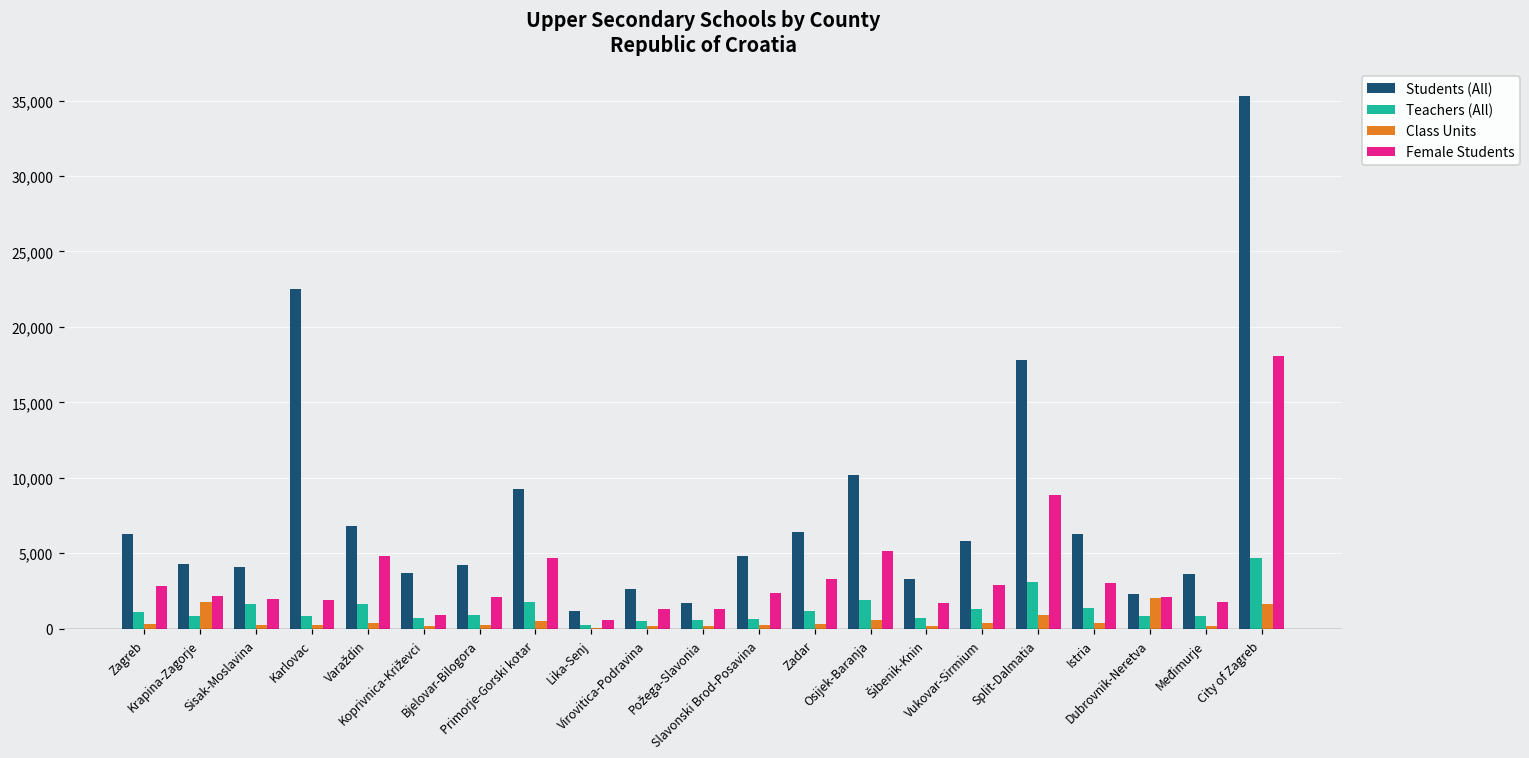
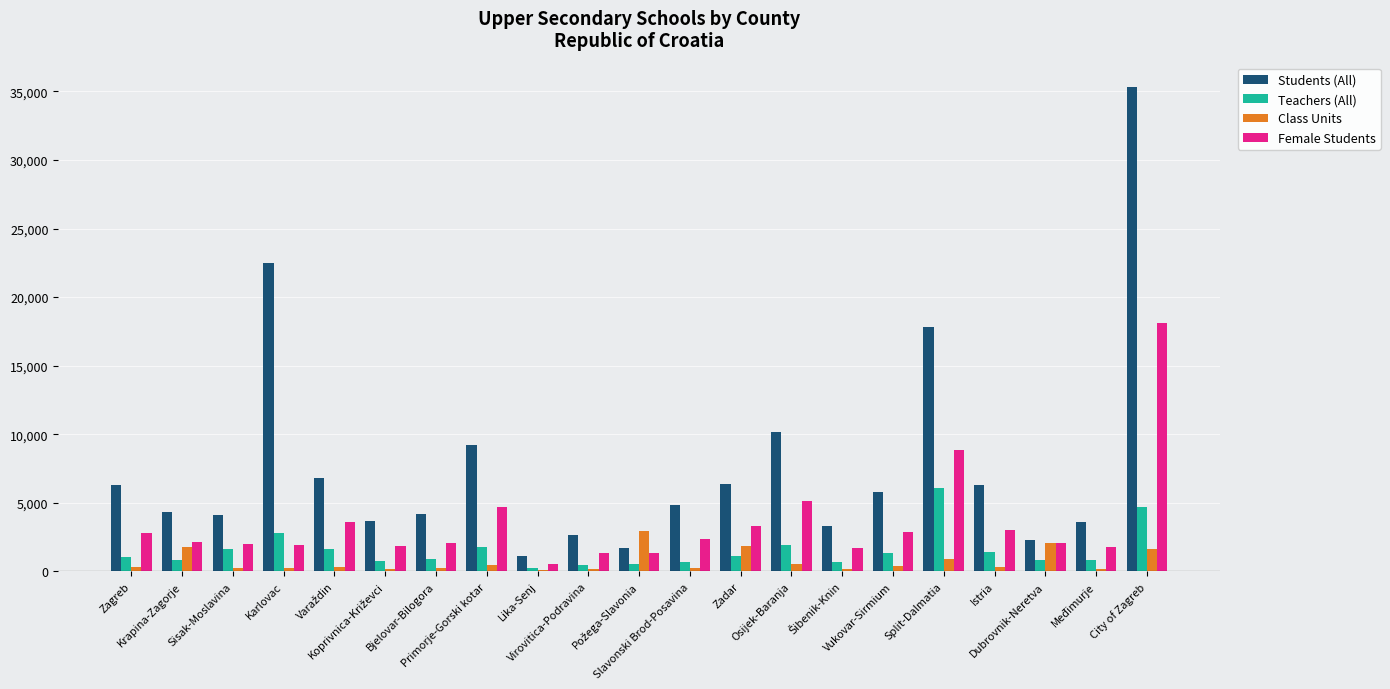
  {
    "Students (All)": {
      "Zagreb": "6,300",
      "Krapina-Zagorje": "4,300",
      "Sisak-Moslavina": "4,100",
      "Karlovac": "22,500",
      "Varaždin": "6,800",
      "Koprivnica-Križevci": "3,700",
      "Bjelovar-Bilogora": "4,200",
      "Primorje-Gorski kotar": "9,200",
      "Lika-Senj": "1,200",
      "Virovitica-Podravina": "2,600",
      "Požega-Slavonia": "1,700",
      "Slavonski Brod-Posavina": "4,800",
      "Zadar": "6,400",
      "Osijek-Baranja": "10,200",
      "Šibenik-Knin": "3,300",
      "Vukovar-Sirmium": "5,800",
      "Split-Dalmatia": "17,800",
      "Istria": "6,300",
      "Dubrovnik-Neretva": "2,300",
      "Međimurje": "3,600",
      "City of Zagreb": "35,300"
    },
    "Teachers (All)": {
      "Zagreb": "1,100",
      "Krapina-Zagorje": "800",
      "Sisak-Moslavina": "1,600",
-     "Karlovac": "900",
+     "Karlovac": "2,800",
      "Varaždin": "1,600",
      "Koprivnica-Križevci": "700",
      "Bjelovar-Bilogora": "900",
      "Primorje-Gorski kotar": "1,800",
      "Lika-Senj": "300",
      "Virovitica-Podravina": "500",
      "Požega-Slavonia": "600",
      "Slavonski Brod-Posavina": "700",
      "Zadar": "1,100",
      "Osijek-Baranja": "1,900",
      "Šibenik-Knin": "700",
      "Vukovar-Sirmium": "1,300",
-     "Split-Dalmatia": "3,100",
+     "Split-Dalmatia": "6,100",
      "Istria": "1,400",
      "Dubrovnik-Neretva": "800",
      "Međimurje": "800",
      "City of Zagreb": "4,700"
    },
    "Class Units": {
      "Zagreb": "300",
      "Krapina-Zagorje": "1,800",
      "Sisak-Moslavina": "200",
      "Karlovac": "200",
      "Varaždin": "400",
      "Koprivnica-Križevci": "200",
      "Bjelovar-Bilogora": "200",
      "Primorje-Gorski kotar": "500",
-     "Požega-Slavonia": "100",
+     "Požega-Slavonia": "3,000",
      "Slavonski Brod-Posavina": "300",
-     "Zadar": "300",
+     "Zadar": "1,900",
      "Osijek-Baranja": "600",
      "Šibenik-Knin": "200",
      "Vukovar-Sirmium": "400",
      "Split-Dalmatia": "900",
      "Istria": "300",
      "Dubrovnik-Neretva": "2,000",
      "Međimurje": "200",
      "City of Zagreb": "1,600"
    },
    "Female Students": {
      "Zagreb": "2,800",
      "Krapina-Zagorje": "2,200",
      "Sisak-Moslavina": "2,000",
      "Karlovac": "1,900",
-     "Varaždin": "4,800",
-     "Koprivnica-Križevci": "900",
+     "Varaždin": "3,600",
+     "Koprivnica-Križevci": "1,800",
      "Bjelovar-Bilogora": "2,100",
      "Primorje-Gorski kotar": "4,700",
      "Lika-Senj": "500",
      "Virovitica-Podravina": "1,300",
      "Požega-Slavonia": "1,300",
      "Slavonski Brod-Posavina": "2,300",
      "Zadar": "3,300",
      "Osijek-Baranja": "5,100",
      "Šibenik-Knin": "1,700",
      "Vukovar-Sirmium": "2,900",
      "Split-Dalmatia": "8,800",
      "Istria": "3,000",
      "Dubrovnik-Neretva": "2,100",
      "Međimurje": "1,800",
      "City of Zagreb": "18,100"
    }
  }
